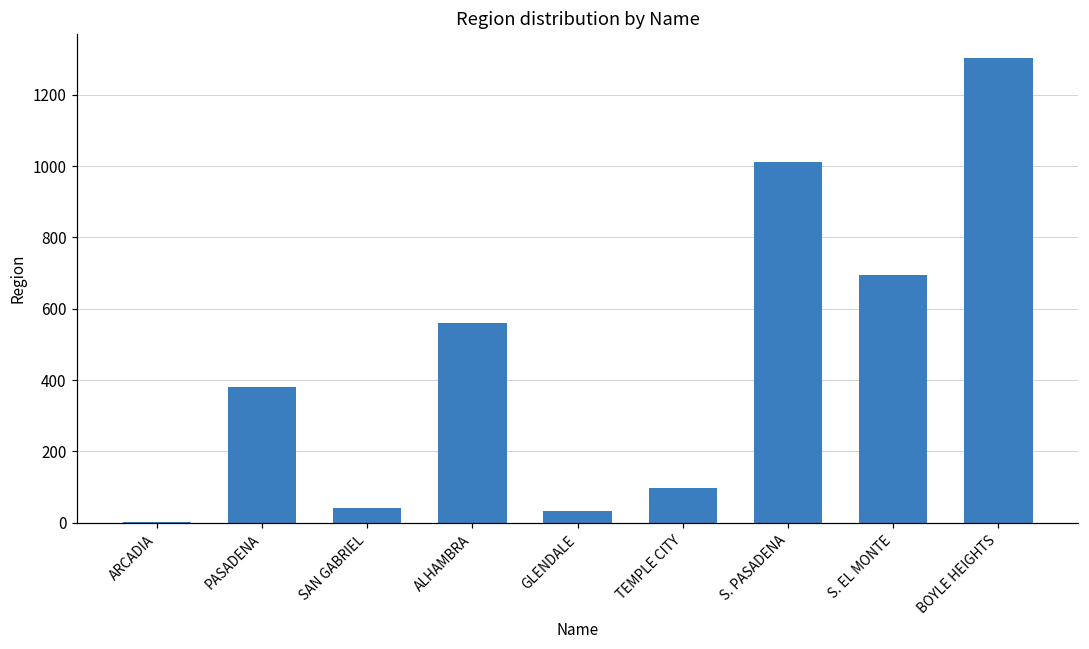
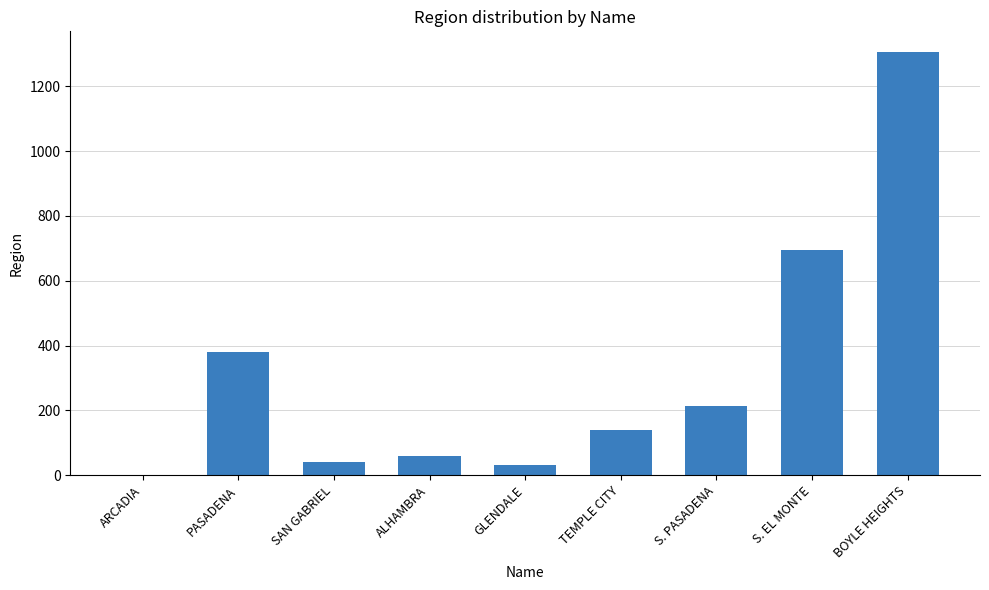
  {
    "PASADENA": 380,
    "SAN GABRIEL": 40,
-   "ALHAMBRA": 560,
+   "ALHAMBRA": 60,
    "GLENDALE": 30,
-   "TEMPLE CITY": 100,
-   "S. PASADENA": 1010,
+   "TEMPLE CITY": 140,
+   "S. PASADENA": 210,
    "S. EL MONTE": 700,
    "BOYLE HEIGHTS": 1300
  }
